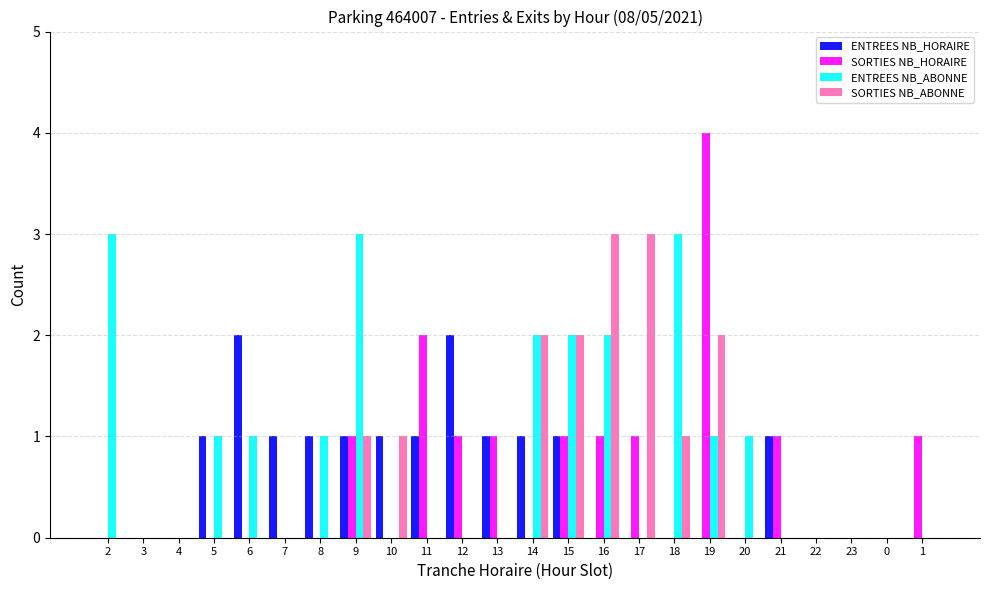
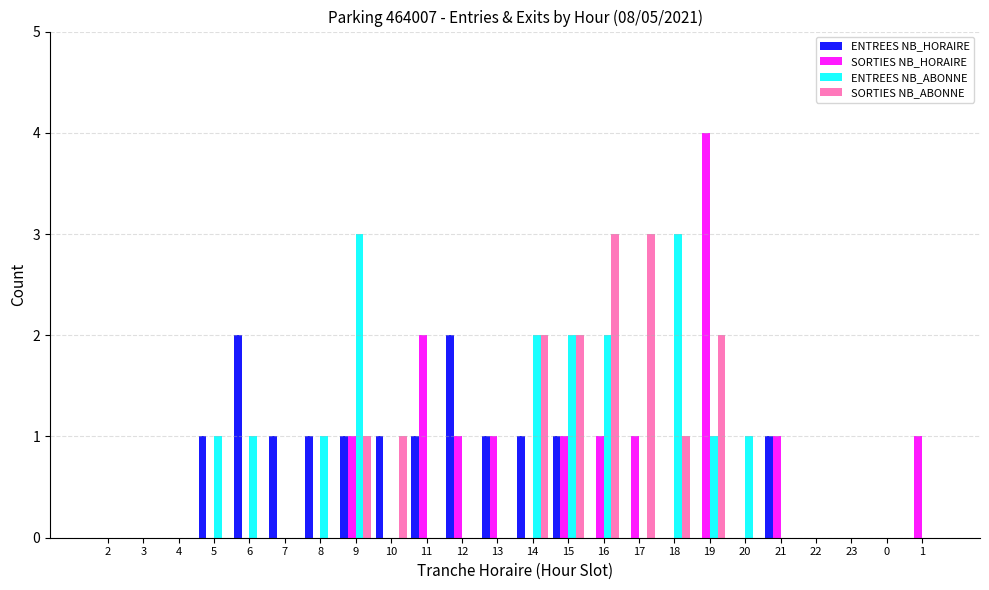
  {
    "ENTREES NB_HORAIRE": {
      "2": 0,
      "3": 0,
      "4": 0,
      "5": 1,
      "6": 2,
      "7": 1,
      "8": 1,
      "9": 1,
      "10": 1,
      "11": 1,
      "12": 2,
      "13": 1,
      "14": 1,
      "15": 1,
      "16": 0,
      "17": 0,
      "18": 0,
      "19": 0,
      "20": 0,
      "21": 1,
      "22": 0,
      "23": 0,
      "0": 0,
      "1": 0
    },
    "SORTIES NB_HORAIRE": {
      "2": 0,
      "3": 0,
      "4": 0,
      "5": 0,
      "6": 0,
      "7": 0,
      "8": 0,
      "9": 1,
      "10": 0,
      "11": 2,
      "12": 1,
      "13": 1,
      "14": 0,
      "15": 1,
      "16": 1,
      "17": 1,
      "18": 0,
      "19": 4,
      "20": 0,
      "21": 1,
      "22": 0,
      "23": 0,
      "0": 0,
      "1": 1
    },
    "ENTREES NB_ABONNE": {
-     "2": 3,
+     "2": 0,
      "3": 0,
      "4": 0,
      "5": 1,
      "6": 1,
      "7": 0,
      "8": 1,
      "9": 3,
      "10": 0,
      "11": 0,
      "12": 0,
      "13": 0,
      "14": 2,
      "15": 2,
      "16": 2,
      "17": 0,
      "18": 3,
      "19": 1,
      "20": 1,
      "21": 0,
      "22": 0,
      "23": 0,
      "0": 0,
      "1": 0
    },
    "SORTIES NB_ABONNE": {
      "2": 0,
      "3": 0,
      "4": 0,
      "5": 0,
      "6": 0,
      "7": 0,
      "8": 0,
      "9": 1,
      "10": 1,
      "11": 0,
      "12": 0,
      "13": 0,
      "14": 2,
      "15": 2,
      "16": 3,
      "17": 3,
      "18": 1,
      "19": 2,
      "20": 0,
      "21": 0,
      "22": 0,
      "23": 0,
      "0": 0,
      "1": 0
    }
  }
